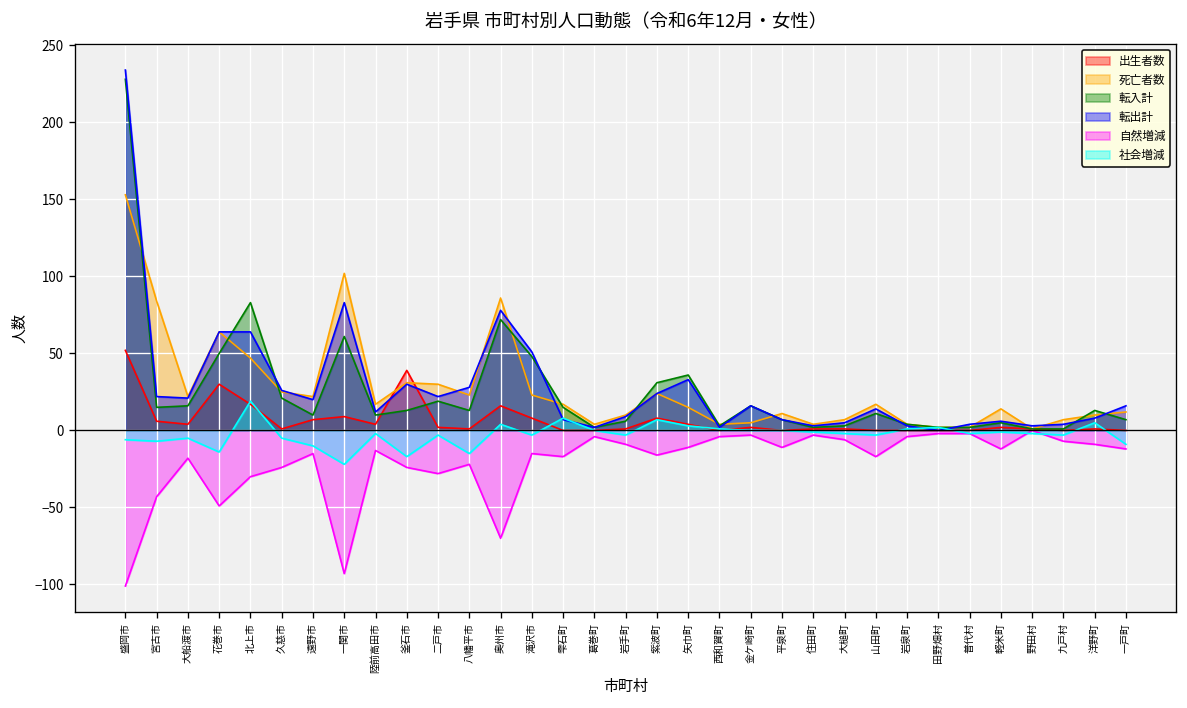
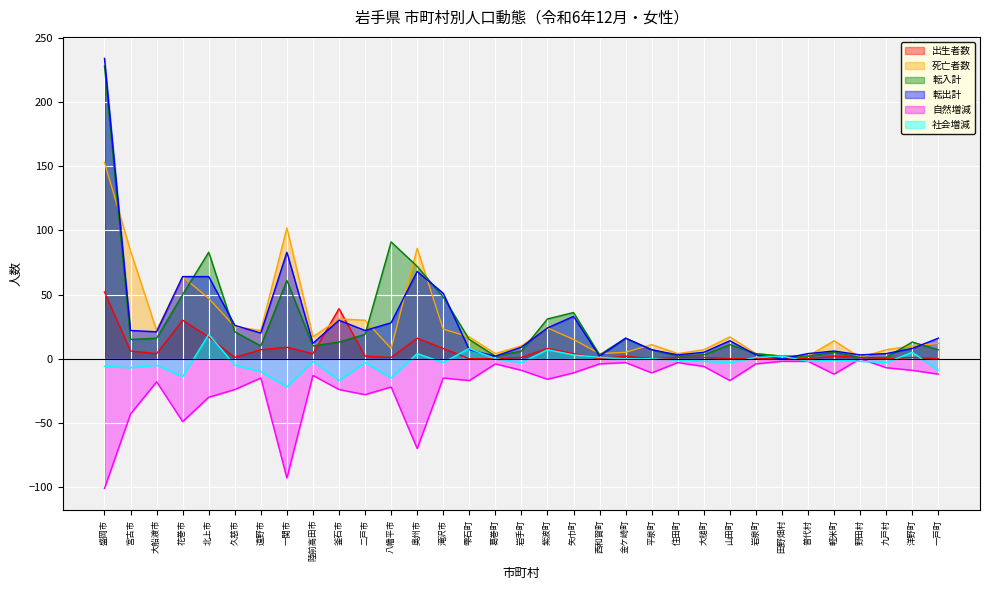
  {
    "出生者数": {
      "盛岡市": 52,
      "宮古市": 6,
      "大船渡市": 4,
      "花巻市": 30,
      "北上市": 17,
      "遠野市": 7,
      "一関市": 9,
      "陸前高田市": 4,
      "釜石市": 39,
      "奥州市": 16,
      "滝沢市": 8
    },
    "死亡者数": {
      "盛岡市": 153,
      "宮古市": 84,
      "北上市": 47,
      "一関市": 102,
      "陸前高田市": 17,
      "二戸市": 30,
-     "八幡平市": 23,
+     "八幡平市": 8,
      "奥州市": 86,
      "滝沢市": 23,
      "雫石町": 17,
      "葛巻町": 4,
      "矢巾町": 15,
      "金ケ崎町": 5,
      "平泉町": 11,
      "大槌町": 7,
      "山田町": 17,
      "軽米町": 14,
      "九戸村": 7,
      "洋野町": 10,
      "一戸町": 12
    },
    "転入計": {
      "盛岡市": 228,
      "宮古市": 15,
      "大船渡市": 16,
      "花巻市": 50,
      "北上市": 83,
      "久慈市": 21,
      "遠野市": 10,
      "一関市": 61,
      "陸前高田市": 10,
      "釜石市": 13,
      "二戸市": 19,
-     "八幡平市": 13,
+     "八幡平市": 91,
      "奥州市": 72,
      "滝沢市": 48,
      "雫石町": 15,
      "岩手町": 6,
      "紫波町": 31,
      "矢巾町": 36,
      "山田町": 11,
      "洋野町": 13,
      "一戸町": 7
    },
    "転出計": {
      "盛岡市": 234,
      "宮古市": 22,
      "北上市": 64,
      "一関市": 83,
      "陸前高田市": 12,
      "二戸市": 22,
      "八幡平市": 28,
-     "奥州市": 78,
+     "奥州市": 68,
      "滝沢市": 51,
      "矢巾町": 33,
      "大槌町": 5,
      "山田町": 14,
      "普代村": 4,
      "九戸村": 4,
      "洋野町": 8,
      "一戸町": 16
    }
  }
